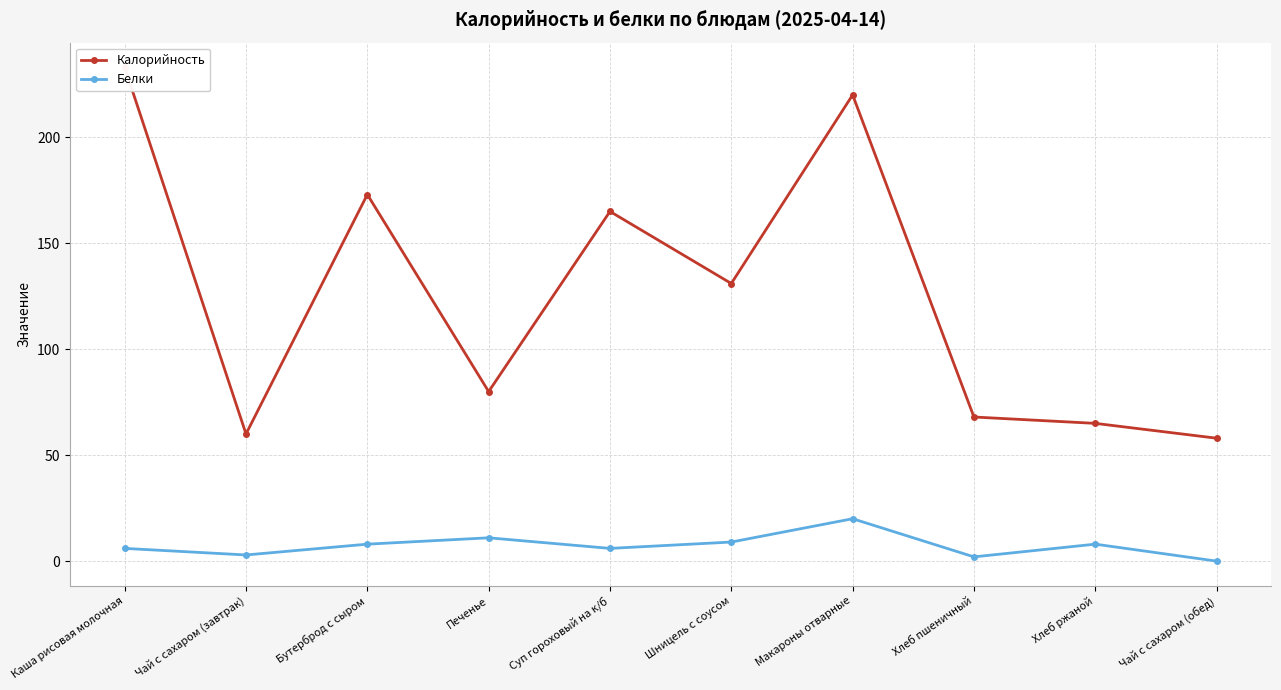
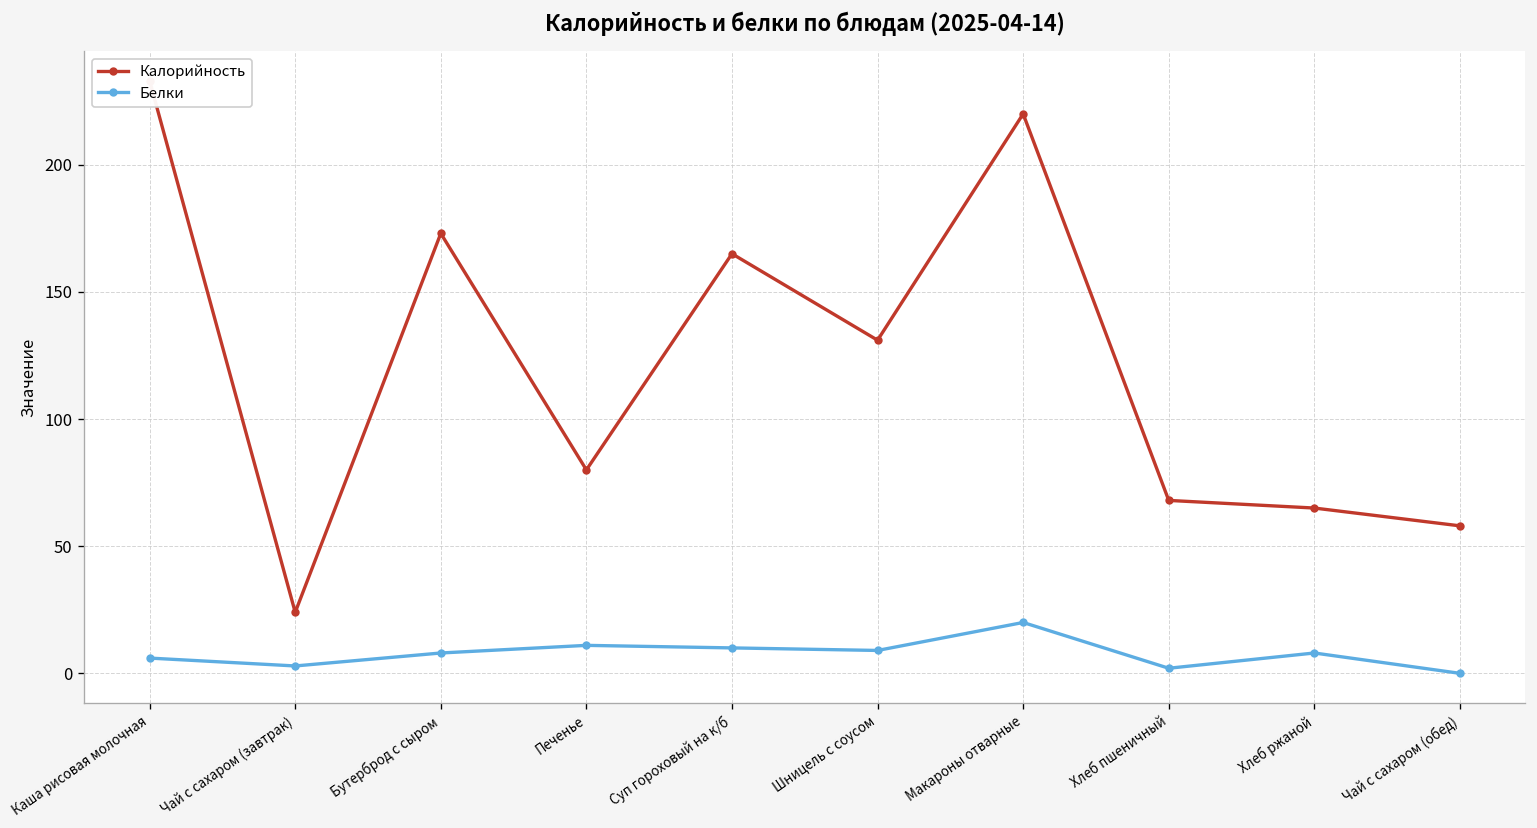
  {
    "Калорийность": {
-     "Чай с сахаром (завтрак)": 60,
+     "Чай с сахаром (завтрак)": 24,
      "Бутерброд с сыром": 173,
      "Печенье": 80,
      "Суп гороховый на к/б": 165,
      "Шницель с соусом": 131,
      "Макароны отварные": 220,
      "Хлеб пшеничный": 68,
      "Хлеб ржаной": 65,
      "Чай с сахаром (обед)": 58
    },
    "Белки": {
      "Каша рисовая молочная": 6,
      "Чай с сахаром (завтрак)": 3,
      "Бутерброд с сыром": 8,
      "Печенье": 11,
-     "Суп гороховый на к/б": 6,
+     "Суп гороховый на к/б": 10,
      "Шницель с соусом": 9,
      "Макароны отварные": 20,
      "Хлеб пшеничный": 2,
      "Хлеб ржаной": 8,
      "Чай с сахаром (обед)": 0
    }
  }
